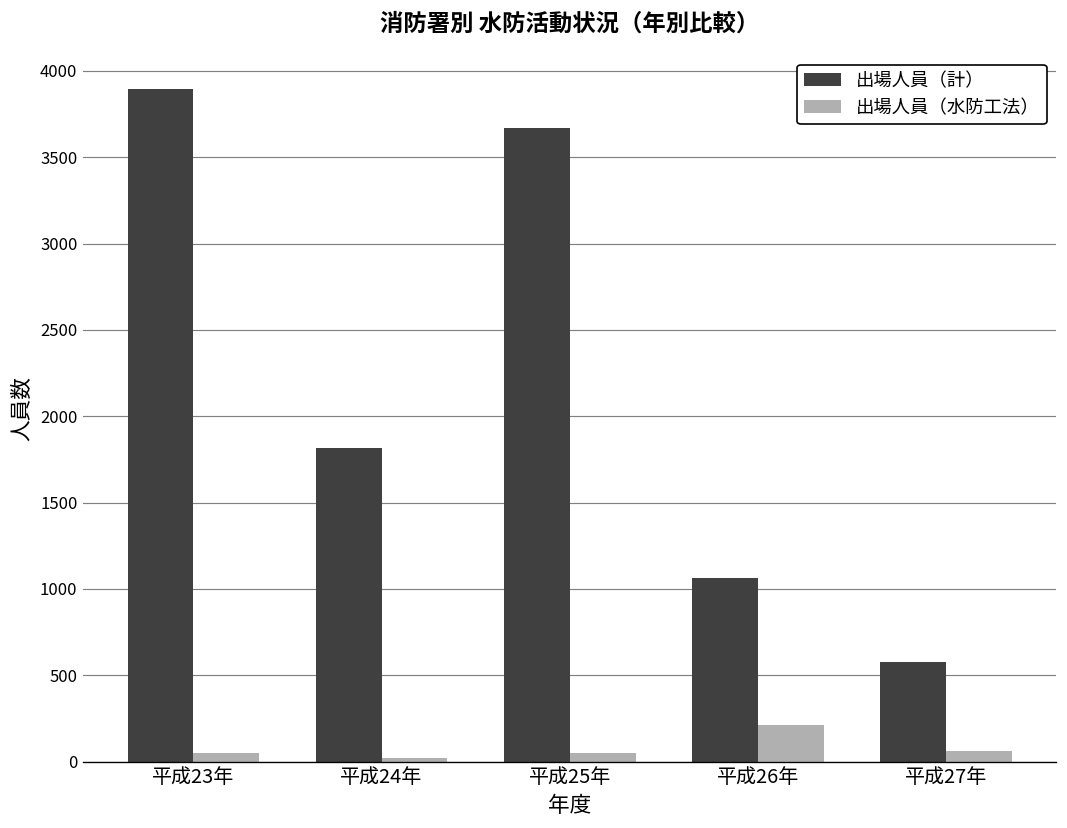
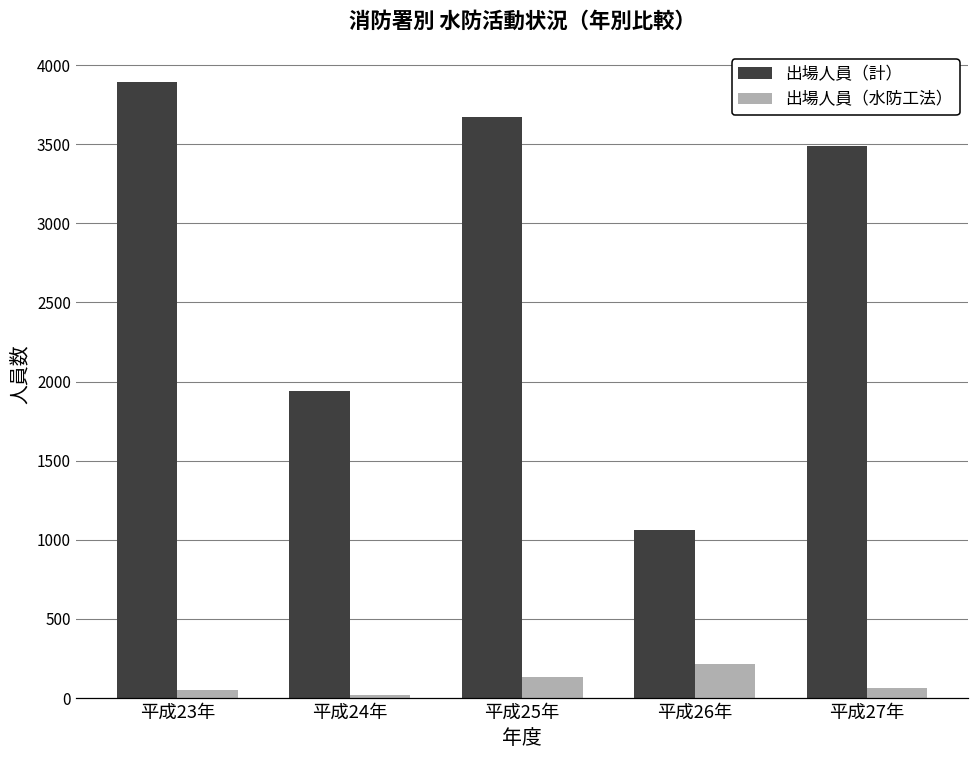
  {
    "出場人員（計）": {
      "平成23年": 3900,
-     "平成24年": 1820,
+     "平成24年": 1940,
      "平成25年": 3670,
      "平成26年": 1070,
-     "平成27年": 580
+     "平成27年": 3490
    },
    "出場人員（水防工法）": {
      "平成23年": 50,
      "平成24年": 20,
-     "平成25年": 50,
+     "平成25年": 130,
      "平成26年": 210,
      "平成27年": 60
    }
  }
